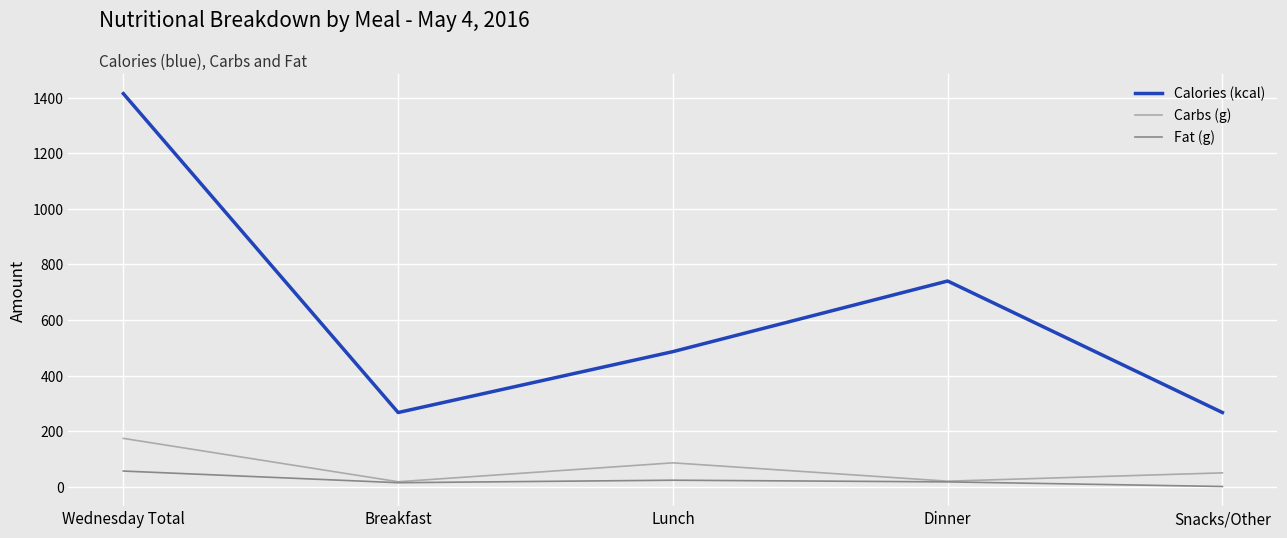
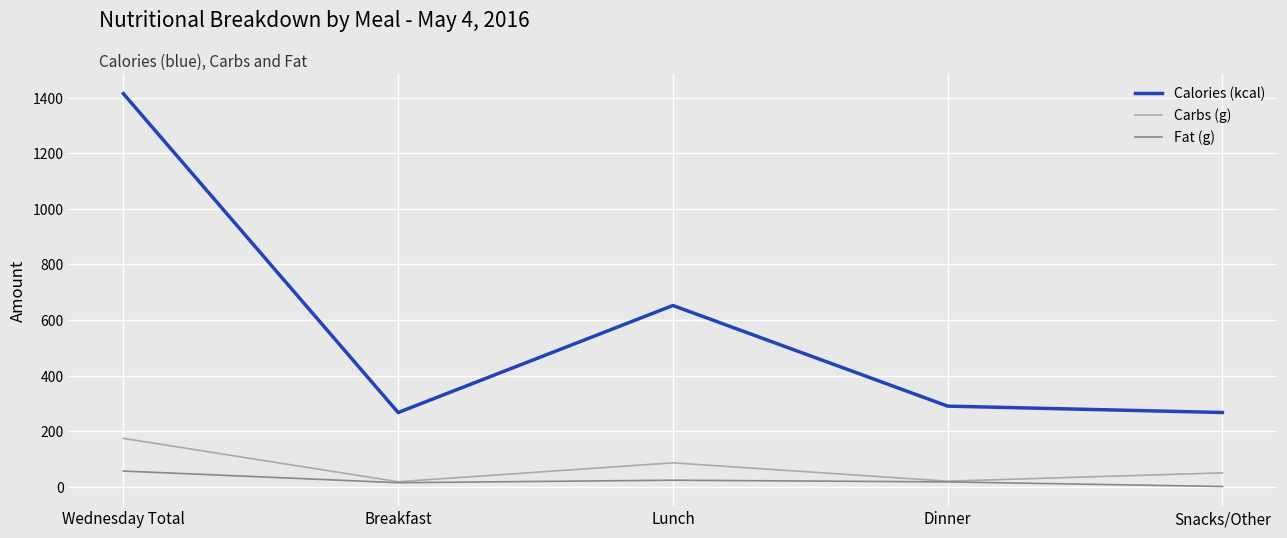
  {
    "Calories (kcal)": {
      "Wednesday Total": 1410,
      "Breakfast": 270,
-     "Lunch": 490,
-     "Dinner": 740,
+     "Lunch": 650,
+     "Dinner": 290,
      "Snacks/Other": 270
    }
  }
